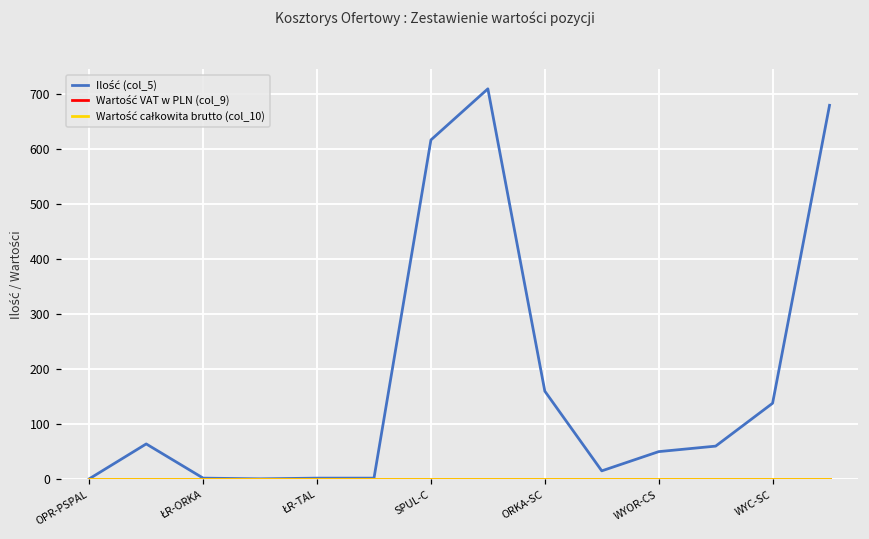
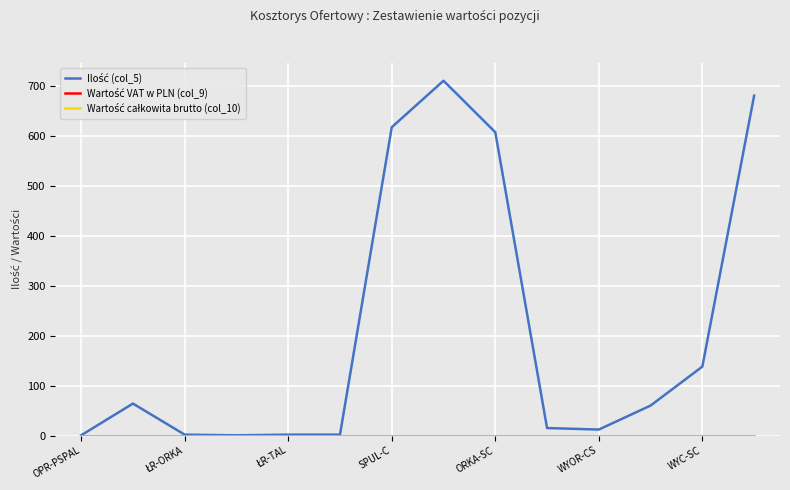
  {
    "Ilość (col_5)": {
      "SPUL-C": 620,
-     "ORKA-SC": 160,
-     "WYOR-CS": 50,
+     "ORKA-SC": 610,
+     "WYOR-CS": 10,
      "WYC-SC": 140
    },
    "Wartość całkowita brutto (col_10)": {
      "SPUL-C": 0,
      "ORKA-SC": 0,
      "WYOR-CS": 0,
      "WYC-SC": 0
    }
  }
